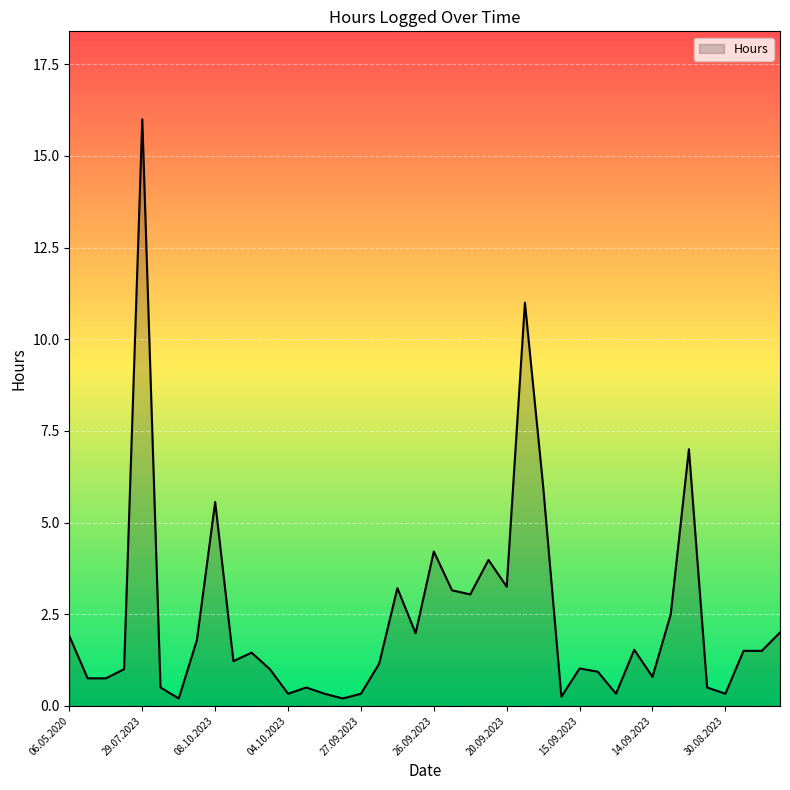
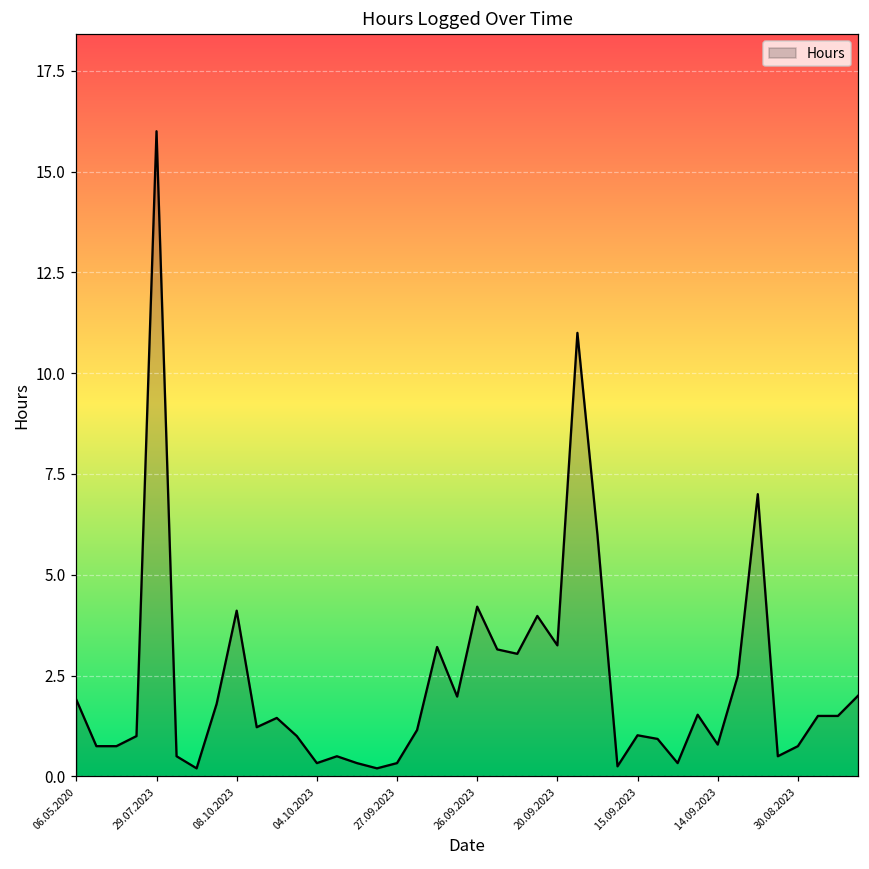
  {
    "06.05.2020": 1.9,
    "29.07.2023": 16.0,
-   "08.10.2023": 5.6,
+   "08.10.2023": 4.1,
    "20.09.2023": 3.3,
-   "30.08.2023": 0.3
+   "30.08.2023": 0.8
  }
